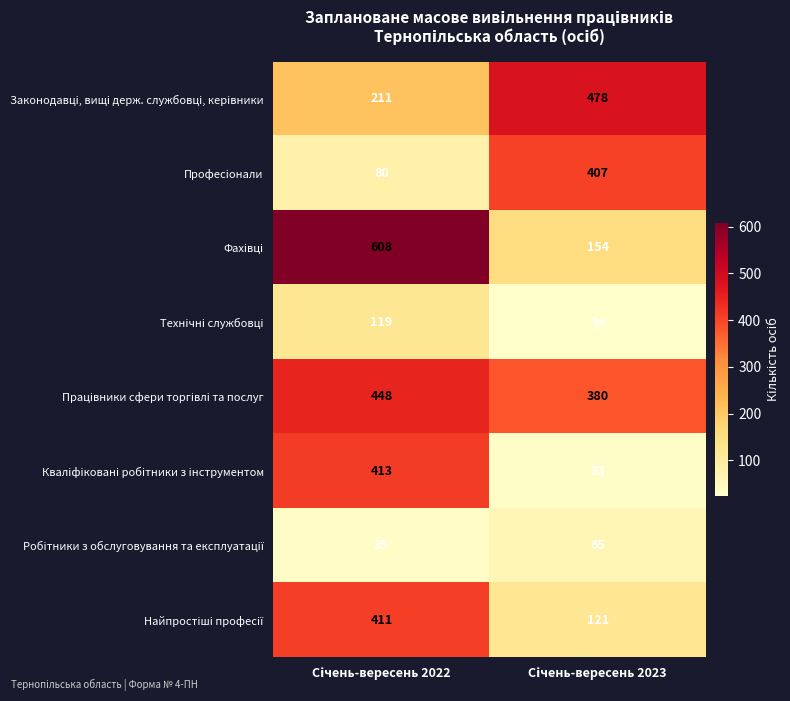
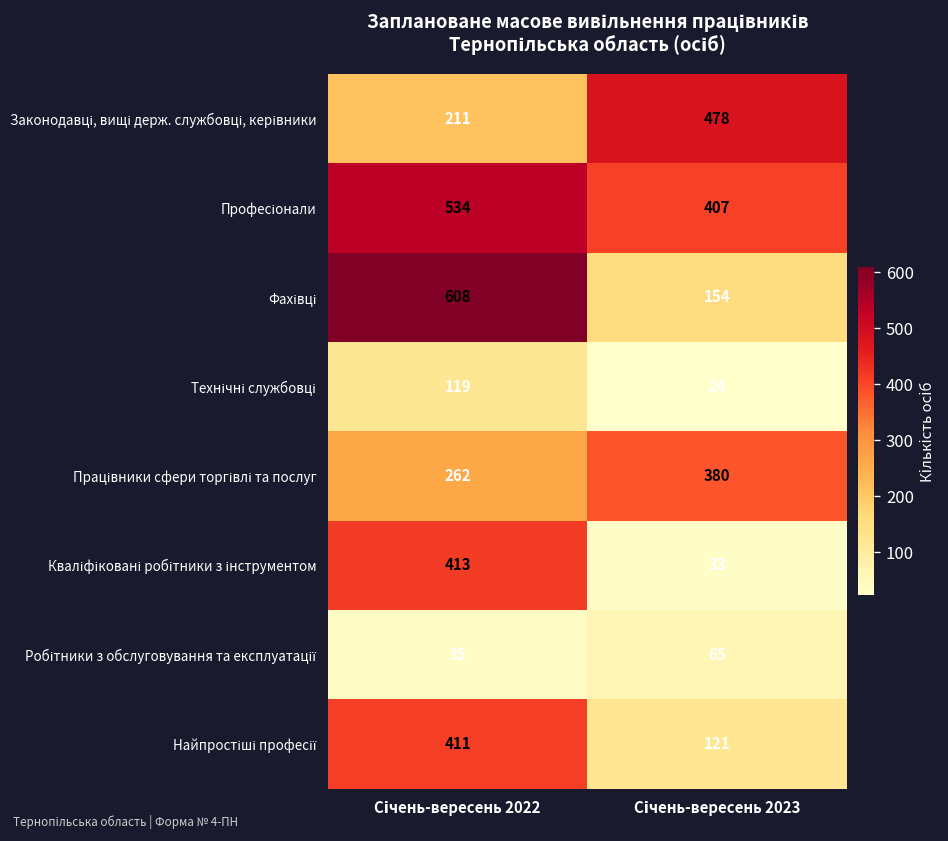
  {
    "Законодавці, вищі держ. службовці, керівники": {
      "Січень-вересень 2022": 211,
      "Січень-вересень 2023": 478
    },
    "Професіонали": {
-     "Січень-вересень 2022": 80,
+     "Січень-вересень 2022": 534,
      "Січень-вересень 2023": 407
    },
    "Фахівці": {
      "Січень-вересень 2022": 608,
      "Січень-вересень 2023": 154
    },
    "Технічні службовці": {
      "Січень-вересень 2022": 119,
      "Січень-вересень 2023": 24
    },
    "Працівники сфери торгівлі та послуг": {
-     "Січень-вересень 2022": 448,
+     "Січень-вересень 2022": 262,
      "Січень-вересень 2023": 380
    },
    "Кваліфіковані робітники з інструментом": {
      "Січень-вересень 2022": 413,
      "Січень-вересень 2023": 33
    },
    "Робітники з обслуговування та експлуатації": {
      "Січень-вересень 2022": 35,
      "Січень-вересень 2023": 65
    },
    "Найпростіші професії": {
      "Січень-вересень 2022": 411,
      "Січень-вересень 2023": 121
    }
  }
